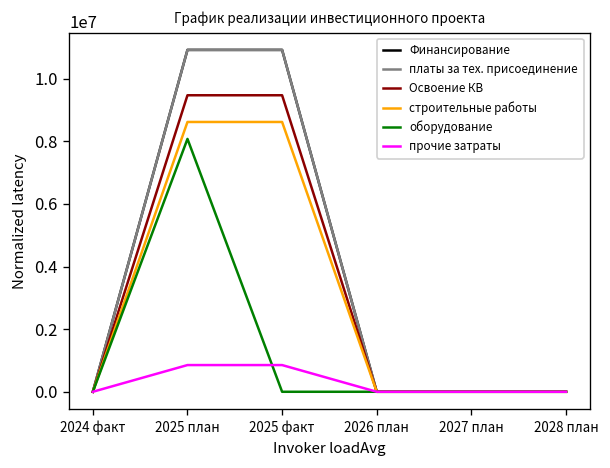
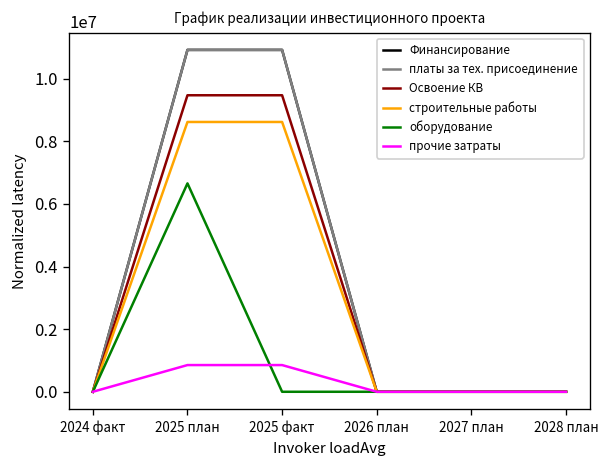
  {
    "платы за тех. присоединение": {
      "2025 план": 10900000,
      "2025 факт": 10900000
    },
    "Освоение КВ": {
      "2025 план": 9500000,
      "2025 факт": 9500000
    },
    "строительные работы": {
      "2025 план": 8600000,
      "2025 факт": 8600000
    },
    "оборудование": {
-     "2025 план": 8100000,
+     "2025 план": 6700000,
      "2025 факт": 0
    },
    "прочие затраты": {
      "2025 план": 900000,
      "2025 факт": 900000
    }
  }
